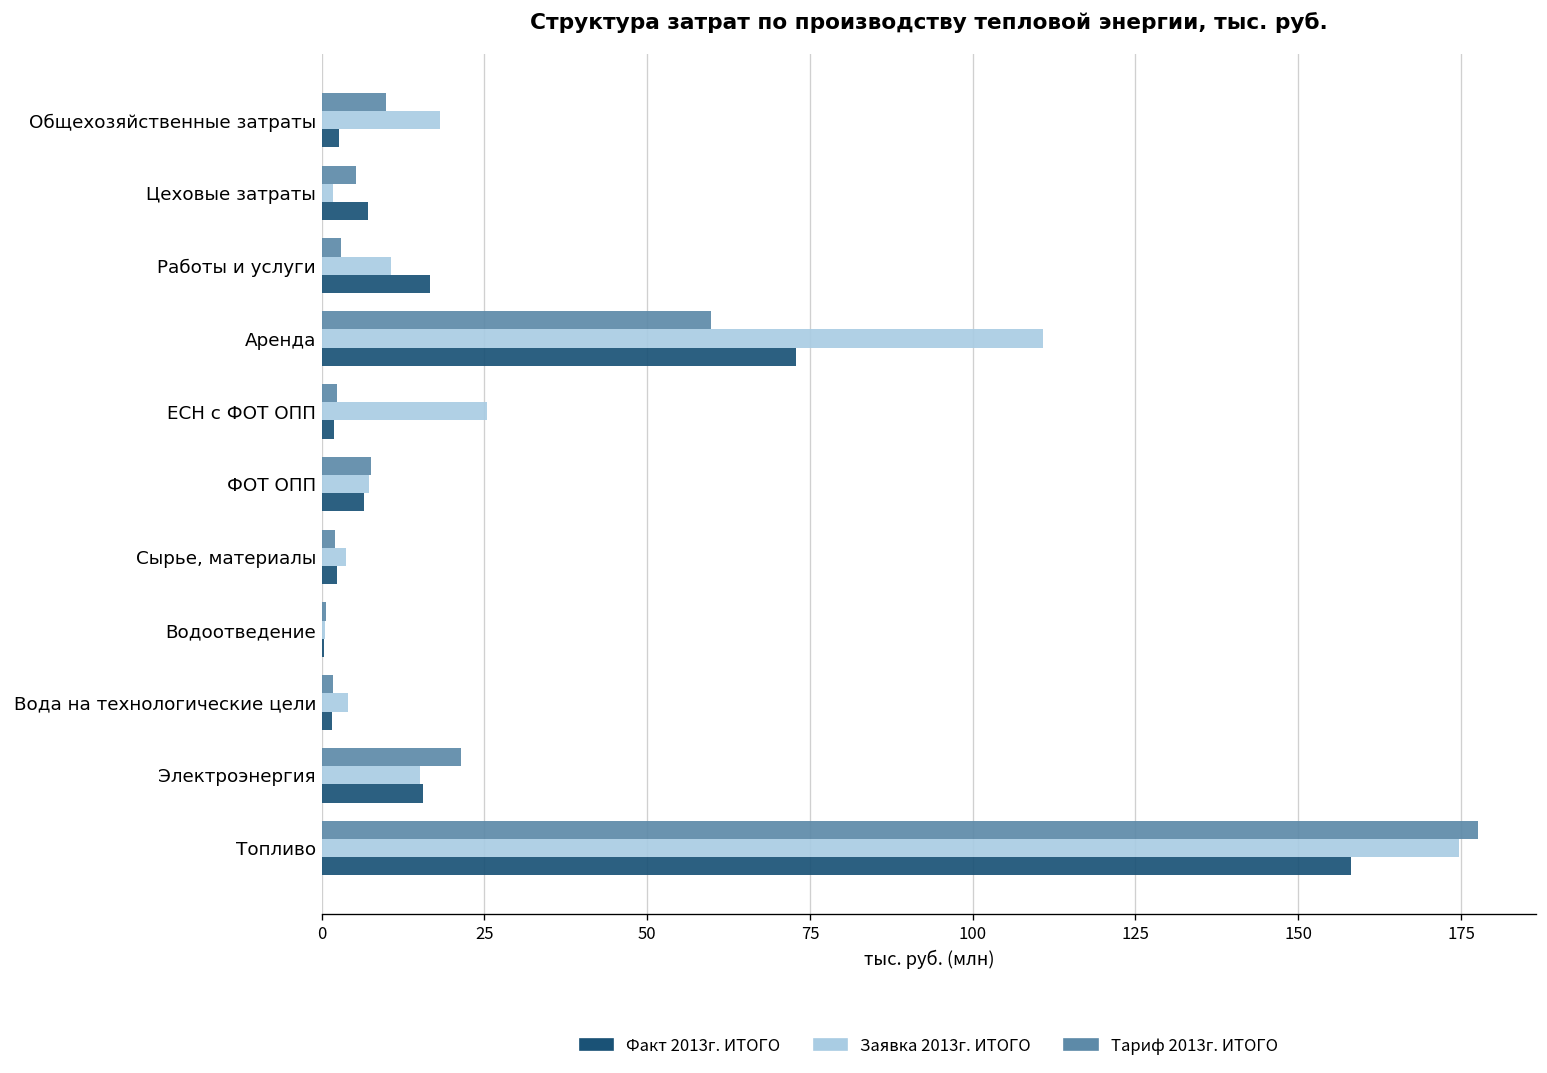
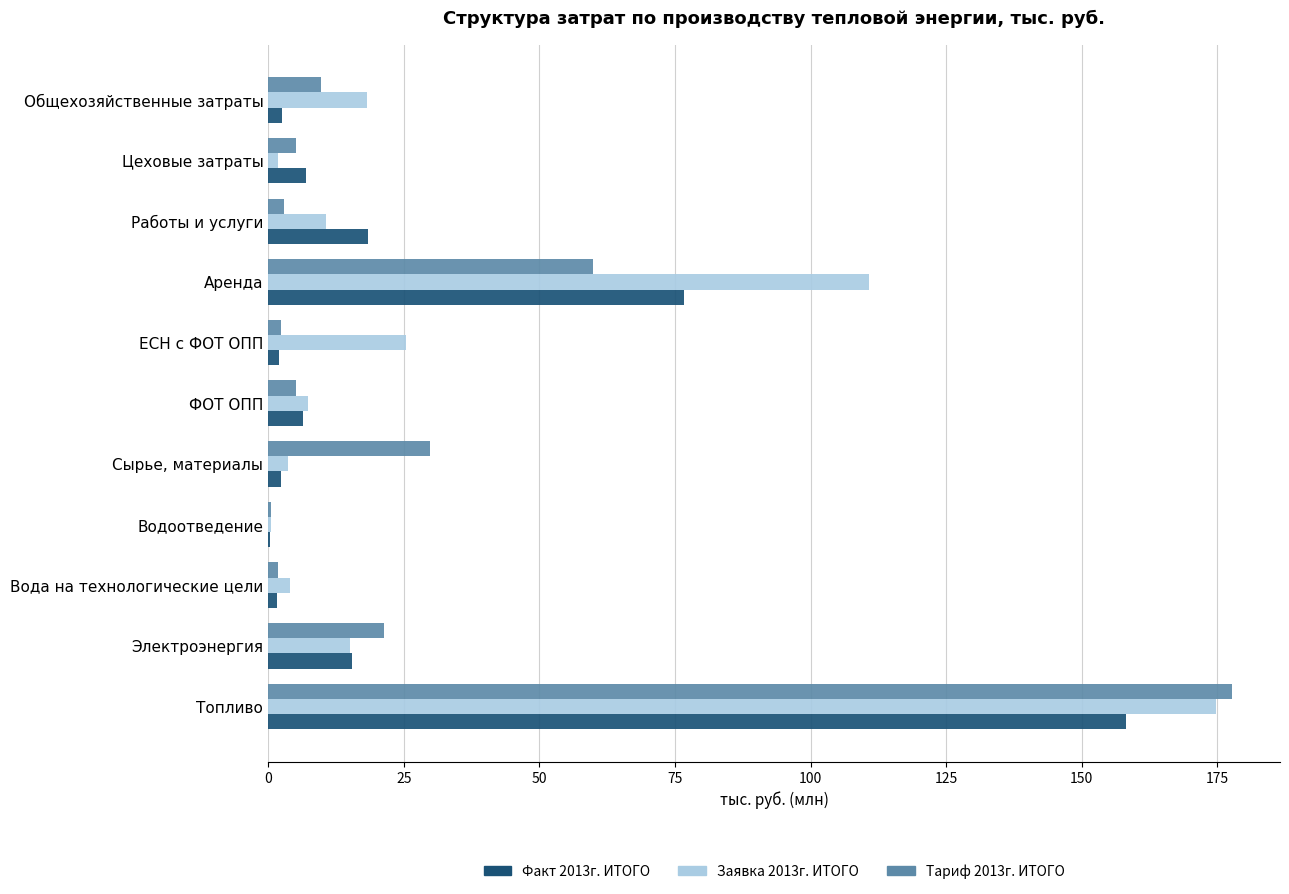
  {
    "Факт 2013г. ИТОГО": {
      "Общехозяйственные затраты": 3,
      "Цеховые затраты": 7,
-     "Работы и услуги": 17,
-     "Аренда": 73,
+     "Работы и услуги": 18,
+     "Аренда": 77,
      "ЕСН с ФОТ ОПП": 2,
      "ФОТ ОПП": 7,
      "Сырье, материалы": 2,
      "Вода на технологические цели": 2,
      "Электроэнергия": 16,
      "Топливо": 158
    },
    "Заявка 2013г. ИТОГО": {
      "Общехозяйственные затраты": 18,
      "Цеховые затраты": 2,
      "Работы и услуги": 11,
      "Аренда": 111,
      "ЕСН с ФОТ ОПП": 25,
      "ФОТ ОПП": 7,
      "Сырье, материалы": 4,
      "Вода на технологические цели": 4,
      "Электроэнергия": 15,
      "Топливо": 175
    },
    "Тариф 2013г. ИТОГО": {
      "Общехозяйственные затраты": 10,
      "Цеховые затраты": 5,
      "Работы и услуги": 3,
      "Аренда": 60,
      "ЕСН с ФОТ ОПП": 2,
-     "ФОТ ОПП": 8,
-     "Сырье, материалы": 2,
+     "ФОТ ОПП": 5,
+     "Сырье, материалы": 30,
      "Водоотведение": 1,
      "Вода на технологические цели": 2,
      "Электроэнергия": 21,
      "Топливо": 178
    }
  }
